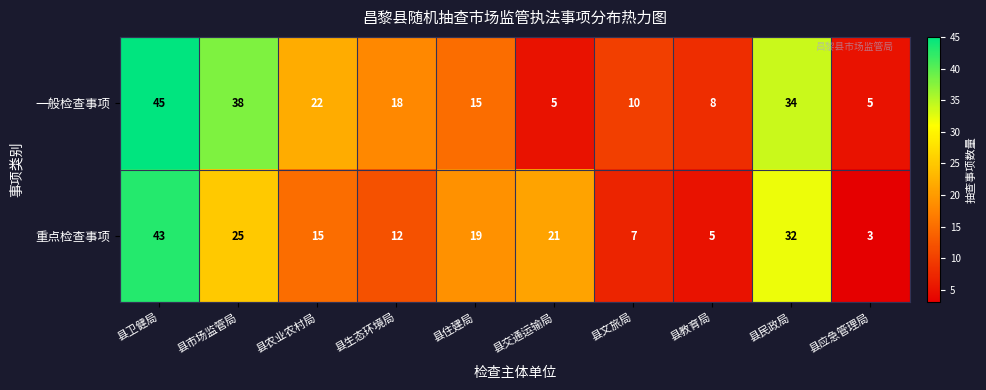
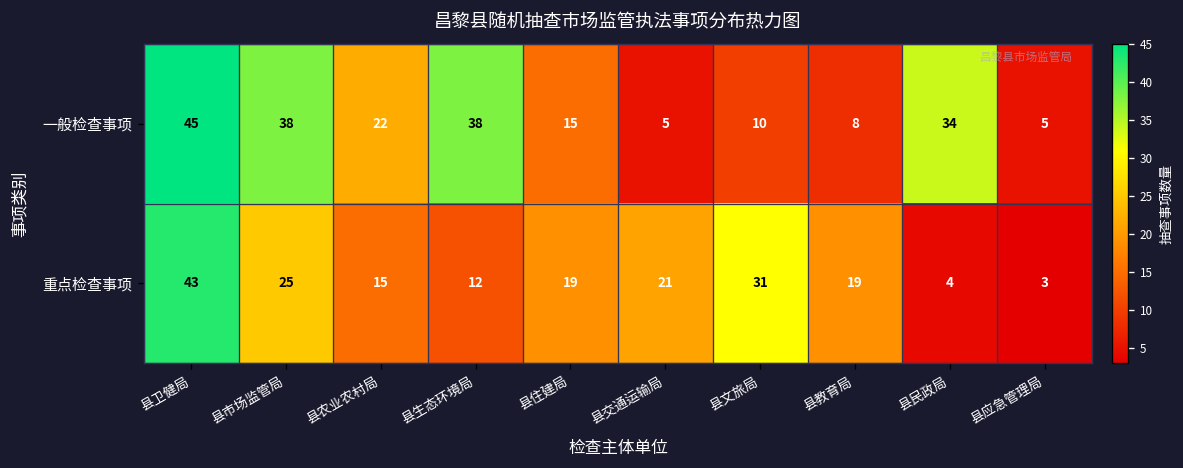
  {
    "一般检查事项": {
      "县卫健局": 45,
      "县市场监管局": 38,
      "县农业农村局": 22,
-     "县生态环境局": 18,
+     "县生态环境局": 38,
      "县住建局": 15,
      "县交通运输局": 5,
      "县文旅局": 10,
      "县教育局": 8,
      "县民政局": 34
    },
    "重点检查事项": {
      "县卫健局": 43,
      "县市场监管局": 25,
      "县农业农村局": 15,
      "县生态环境局": 12,
      "县住建局": 19,
      "县交通运输局": 21,
-     "县文旅局": 7,
-     "县教育局": 5,
-     "县民政局": 32,
+     "县文旅局": 31,
+     "县教育局": 19,
+     "县民政局": 4,
      "县应急管理局": 3
    }
  }
